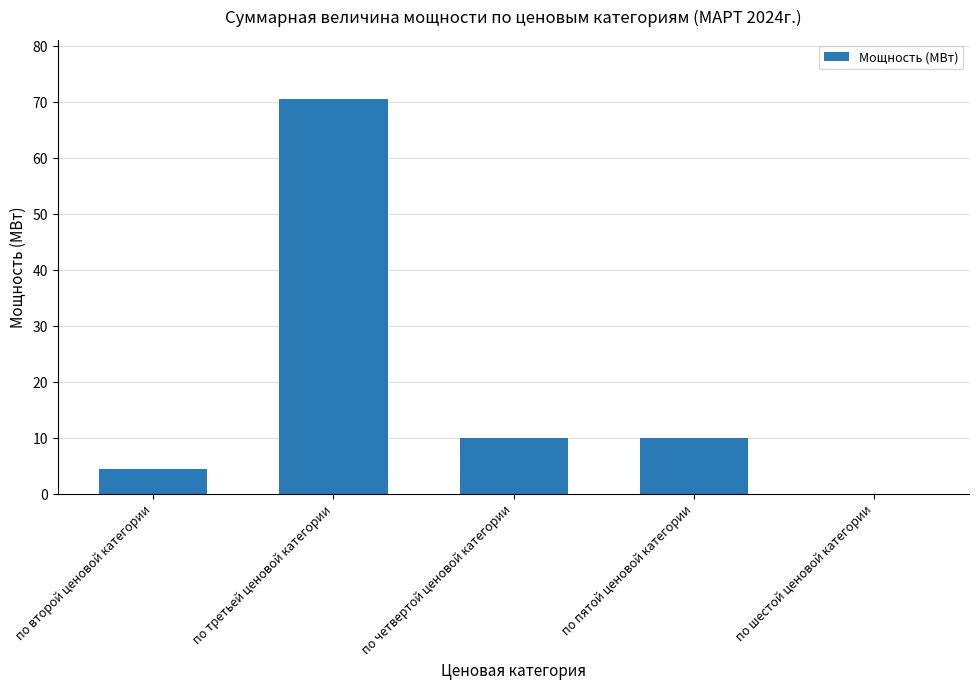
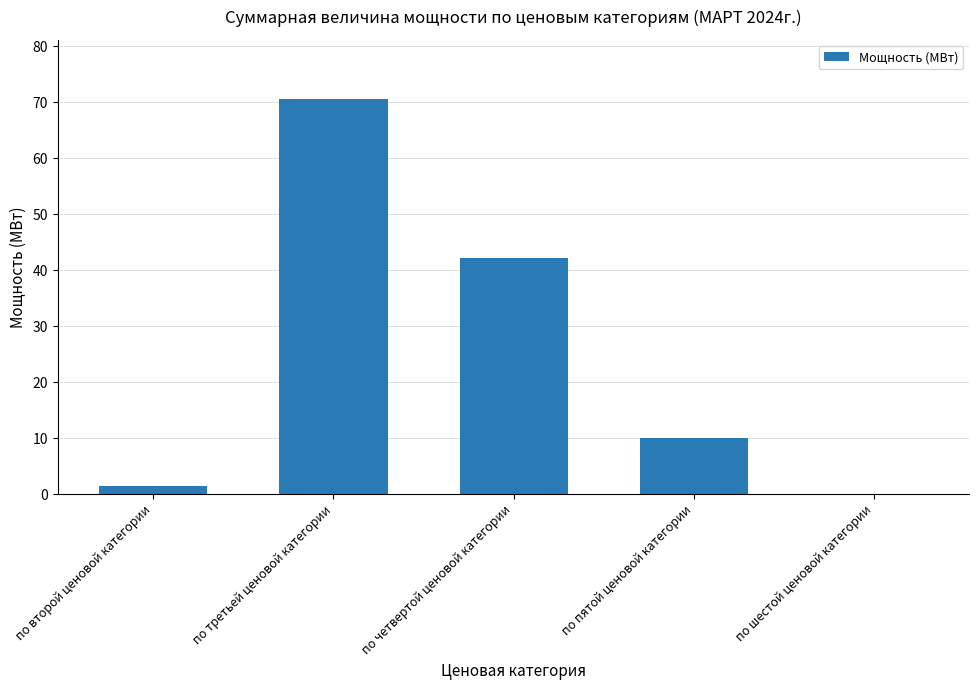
  {
-   "по второй ценовой категории": 4,
+   "по второй ценовой категории": 1,
    "по третьей ценовой категории": 71,
-   "по четвертой ценовой категории": 10,
+   "по четвертой ценовой категории": 42,
    "по пятой ценовой категории": 10,
    "по шестой ценовой категории": 0
  }
